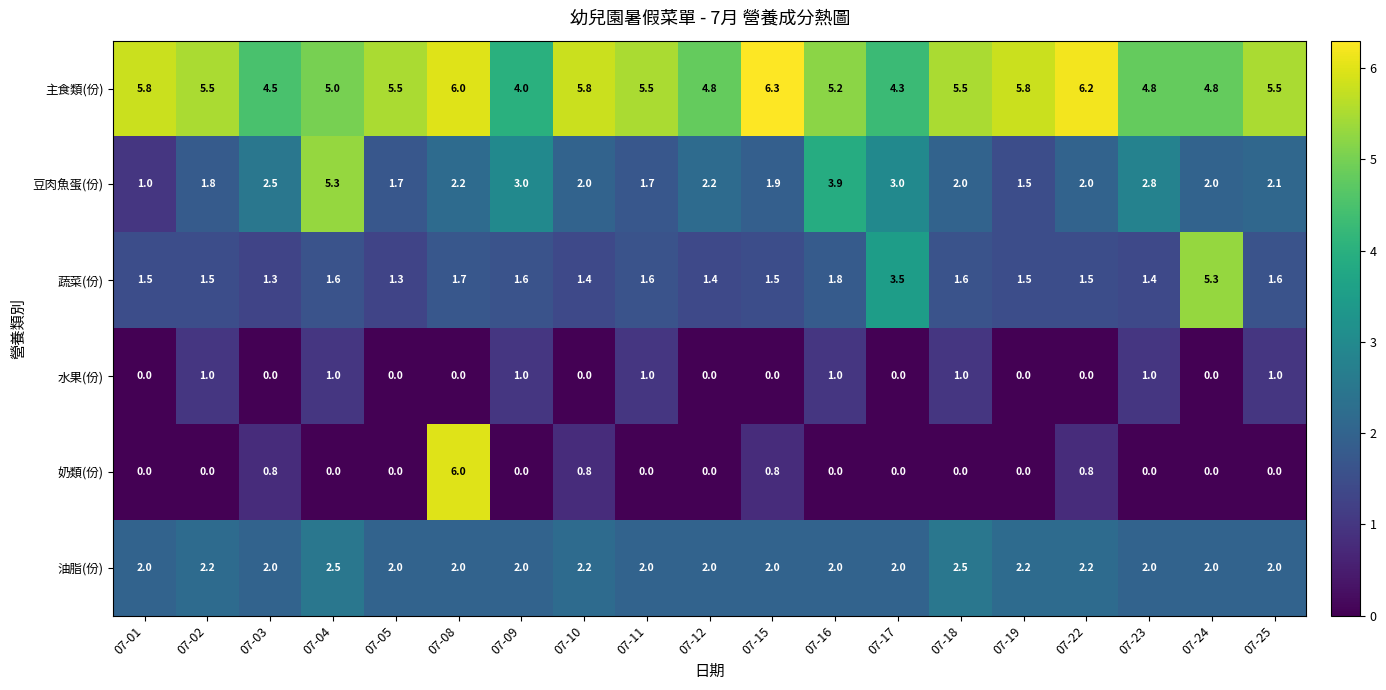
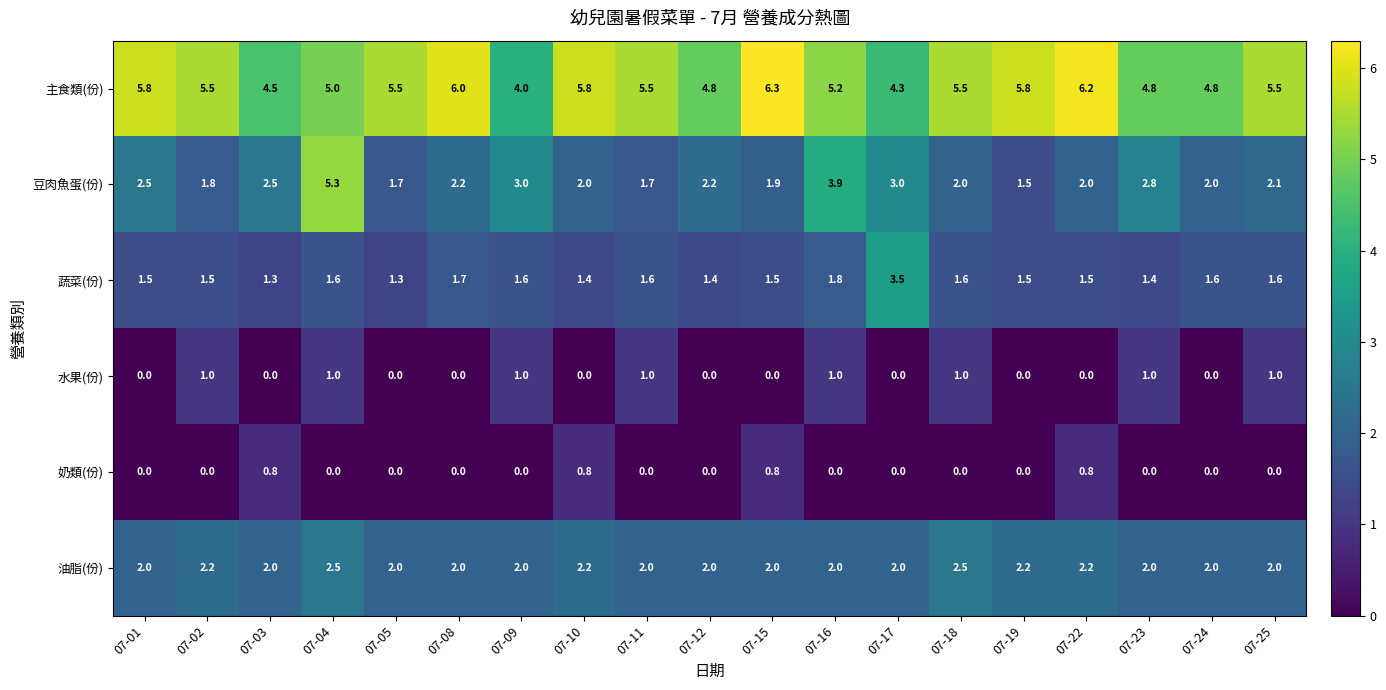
  {
    "主食類(份)": {
      "07-01": 5.8,
      "07-02": 5.5,
      "07-03": 4.5,
      "07-04": 5.0,
      "07-05": 5.5,
      "07-08": 6.0,
      "07-09": 4.0,
      "07-10": 5.8,
      "07-11": 5.5,
      "07-12": 4.8,
      "07-15": 6.3,
      "07-16": 5.2,
      "07-17": 4.3,
      "07-18": 5.5,
      "07-19": 5.8,
      "07-22": 6.2,
      "07-23": 4.8,
      "07-24": 4.8,
      "07-25": 5.5
    },
    "豆肉魚蛋(份)": {
-     "07-01": 1.0,
+     "07-01": 2.5,
      "07-02": 1.8,
      "07-03": 2.5,
      "07-04": 5.3,
      "07-05": 1.7,
      "07-08": 2.2,
      "07-09": 3.0,
      "07-10": 2.0,
      "07-11": 1.7,
      "07-12": 2.2,
      "07-15": 1.9,
      "07-16": 3.9,
      "07-17": 3.0,
      "07-18": 2.0,
      "07-19": 1.5,
      "07-22": 2.0,
      "07-23": 2.8,
      "07-24": 2.0,
      "07-25": 2.1
    },
    "蔬菜(份)": {
      "07-01": 1.5,
      "07-02": 1.5,
      "07-03": 1.3,
      "07-04": 1.6,
      "07-05": 1.3,
      "07-08": 1.7,
      "07-09": 1.6,
      "07-10": 1.4,
      "07-11": 1.6,
      "07-12": 1.4,
      "07-15": 1.5,
      "07-16": 1.8,
      "07-17": 3.5,
      "07-18": 1.6,
      "07-19": 1.5,
      "07-22": 1.5,
      "07-23": 1.4,
-     "07-24": 5.3,
+     "07-24": 1.6,
      "07-25": 1.6
    },
    "水果(份)": {
      "07-01": 0.0,
      "07-02": 1.0,
      "07-03": 0.0,
      "07-04": 1.0,
      "07-05": 0.0,
      "07-08": 0.0,
      "07-09": 1.0,
      "07-10": 0.0,
      "07-11": 1.0,
      "07-12": 0.0,
      "07-15": 0.0,
      "07-16": 1.0,
      "07-17": 0.0,
      "07-18": 1.0,
      "07-19": 0.0,
      "07-22": 0.0,
      "07-23": 1.0,
      "07-24": 0.0,
      "07-25": 1.0
    },
    "奶類(份)": {
      "07-01": 0.0,
      "07-02": 0.0,
      "07-03": 0.8,
      "07-04": 0.0,
      "07-05": 0.0,
-     "07-08": 6.0,
+     "07-08": 0.0,
      "07-09": 0.0,
      "07-10": 0.8,
      "07-11": 0.0,
      "07-12": 0.0,
      "07-15": 0.8,
      "07-16": 0.0,
      "07-17": 0.0,
      "07-18": 0.0,
      "07-19": 0.0,
      "07-22": 0.8,
      "07-23": 0.0,
      "07-24": 0.0,
      "07-25": 0.0
    },
    "油脂(份)": {
      "07-01": 2.0,
      "07-02": 2.2,
      "07-03": 2.0,
      "07-04": 2.5,
      "07-05": 2.0,
      "07-08": 2.0,
      "07-09": 2.0,
      "07-10": 2.2,
      "07-11": 2.0,
      "07-12": 2.0,
      "07-15": 2.0,
      "07-16": 2.0,
      "07-17": 2.0,
      "07-18": 2.5,
      "07-19": 2.2,
      "07-22": 2.2,
      "07-23": 2.0,
      "07-24": 2.0,
      "07-25": 2.0
    }
  }
